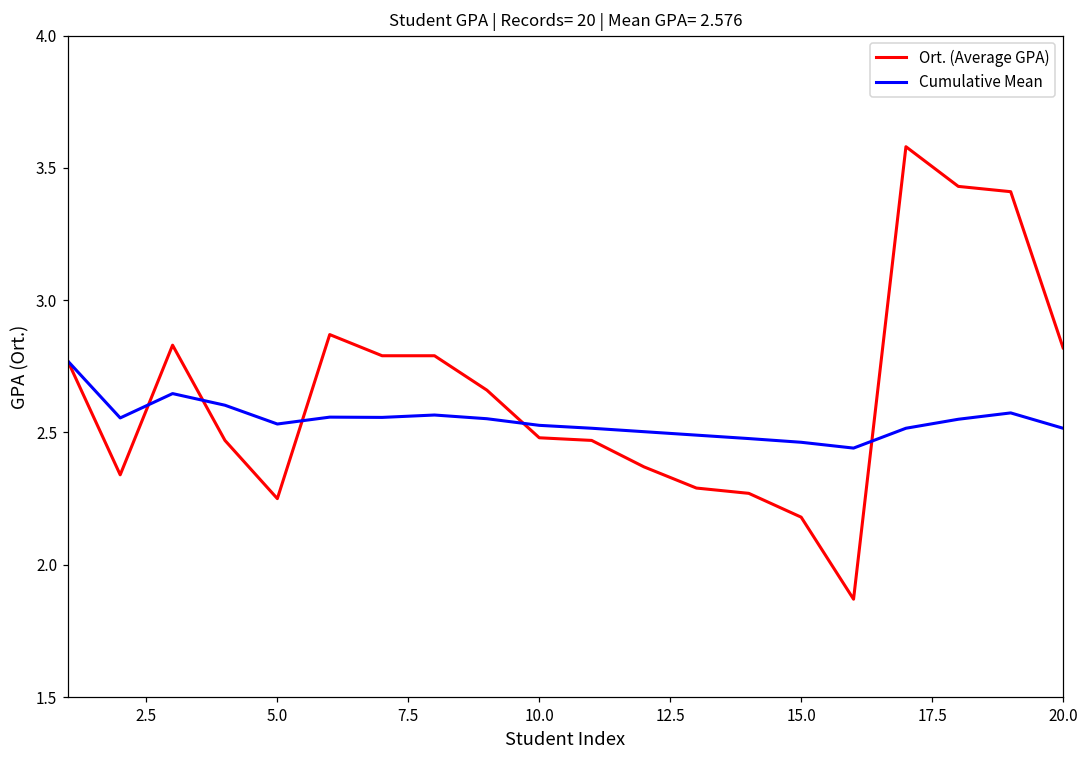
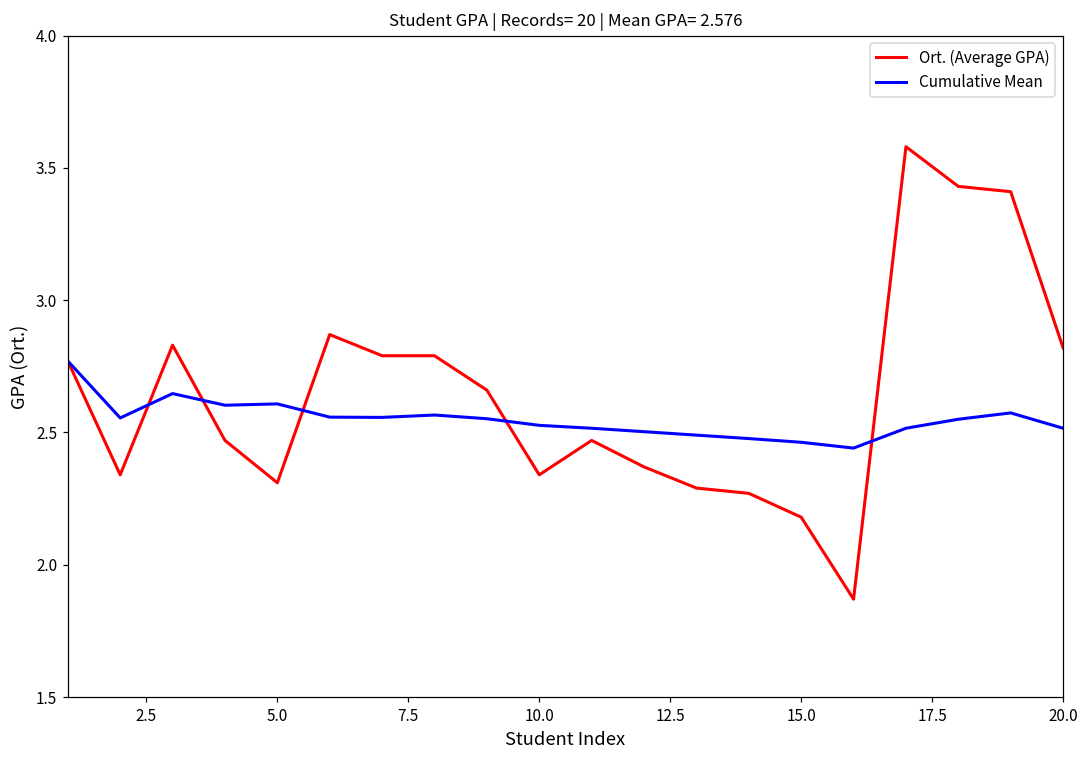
  {
    "Ort. (Average GPA)": {
-     "5.0": 2.25,
-     "10.0": 2.48,
+     "5.0": 2.31,
+     "10.0": 2.34,
      "15.0": 2.18,
      "20.0": 2.82
    },
    "Cumulative Mean": {
-     "5.0": 2.53,
+     "5.0": 2.61,
      "10.0": 2.53,
      "15.0": 2.46,
      "20.0": 2.52
    }
  }
